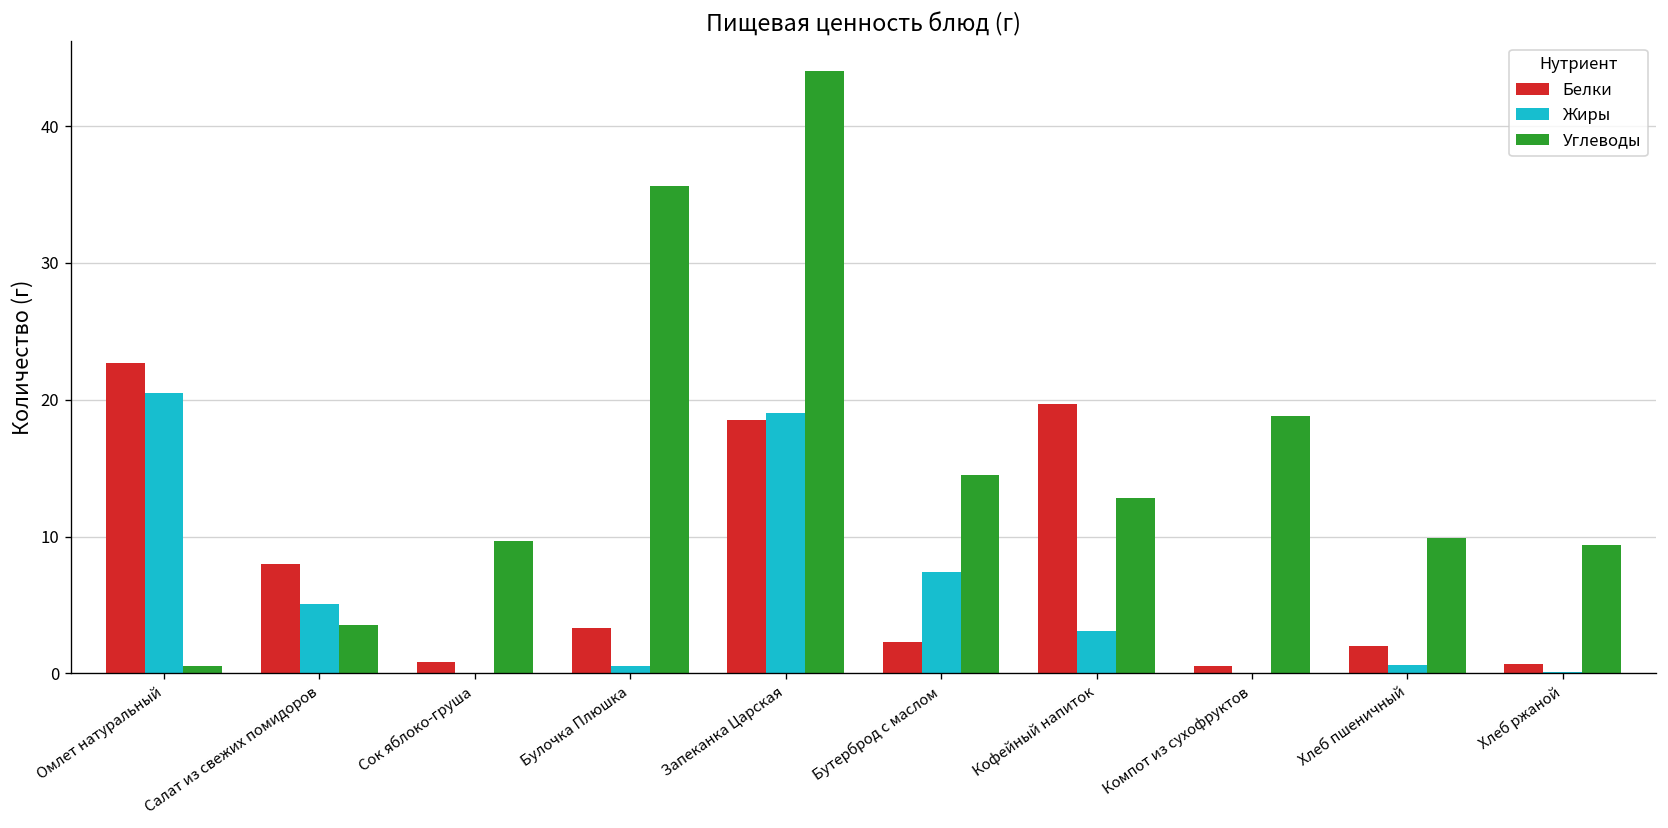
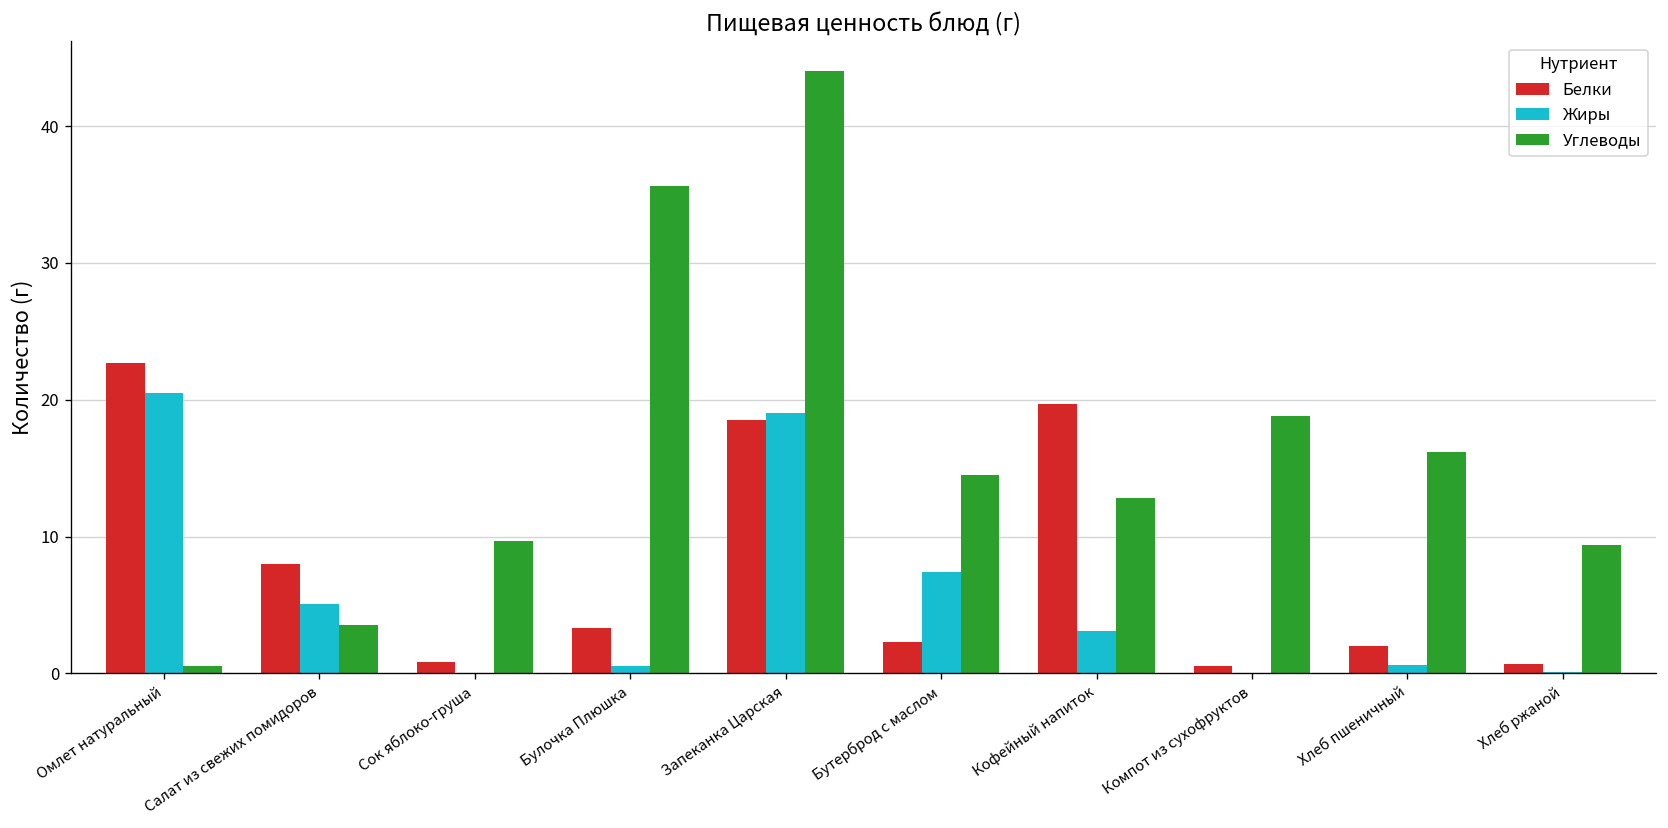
  {
    "Белки": {
      "Омлет натуральный": 22.7,
      "Салат из свежих помидоров": 8.0,
      "Сок яблоко-груша": 0.8,
      "Булочка Плюшка": 3.3,
      "Запеканка Царская": 18.5,
      "Бутерброд с маслом": 2.3,
      "Кофейный напиток": 19.7,
      "Компот из сухофруктов": 0.5,
      "Хлеб пшеничный": 2.0,
      "Хлеб ржаной": 0.7
    },
    "Жиры": {
      "Омлет натуральный": 20.5,
      "Салат из свежих помидоров": 5.1,
      "Сок яблоко-груша": 0.0,
      "Булочка Плюшка": 0.5,
      "Запеканка Царская": 19.0,
      "Бутерброд с маслом": 7.4,
      "Кофейный напиток": 3.1,
      "Компот из сухофруктов": 0.0,
      "Хлеб пшеничный": 0.6
    },
    "Углеводы": {
      "Омлет натуральный": 0.5,
      "Салат из свежих помидоров": 3.5,
      "Сок яблоко-груша": 9.7,
      "Булочка Плюшка": 35.6,
      "Запеканка Царская": 44.0,
      "Бутерброд с маслом": 14.5,
      "Кофейный напиток": 12.8,
      "Компот из сухофруктов": 18.8,
-     "Хлеб пшеничный": 9.9,
+     "Хлеб пшеничный": 16.2,
      "Хлеб ржаной": 9.4
    }
  }
